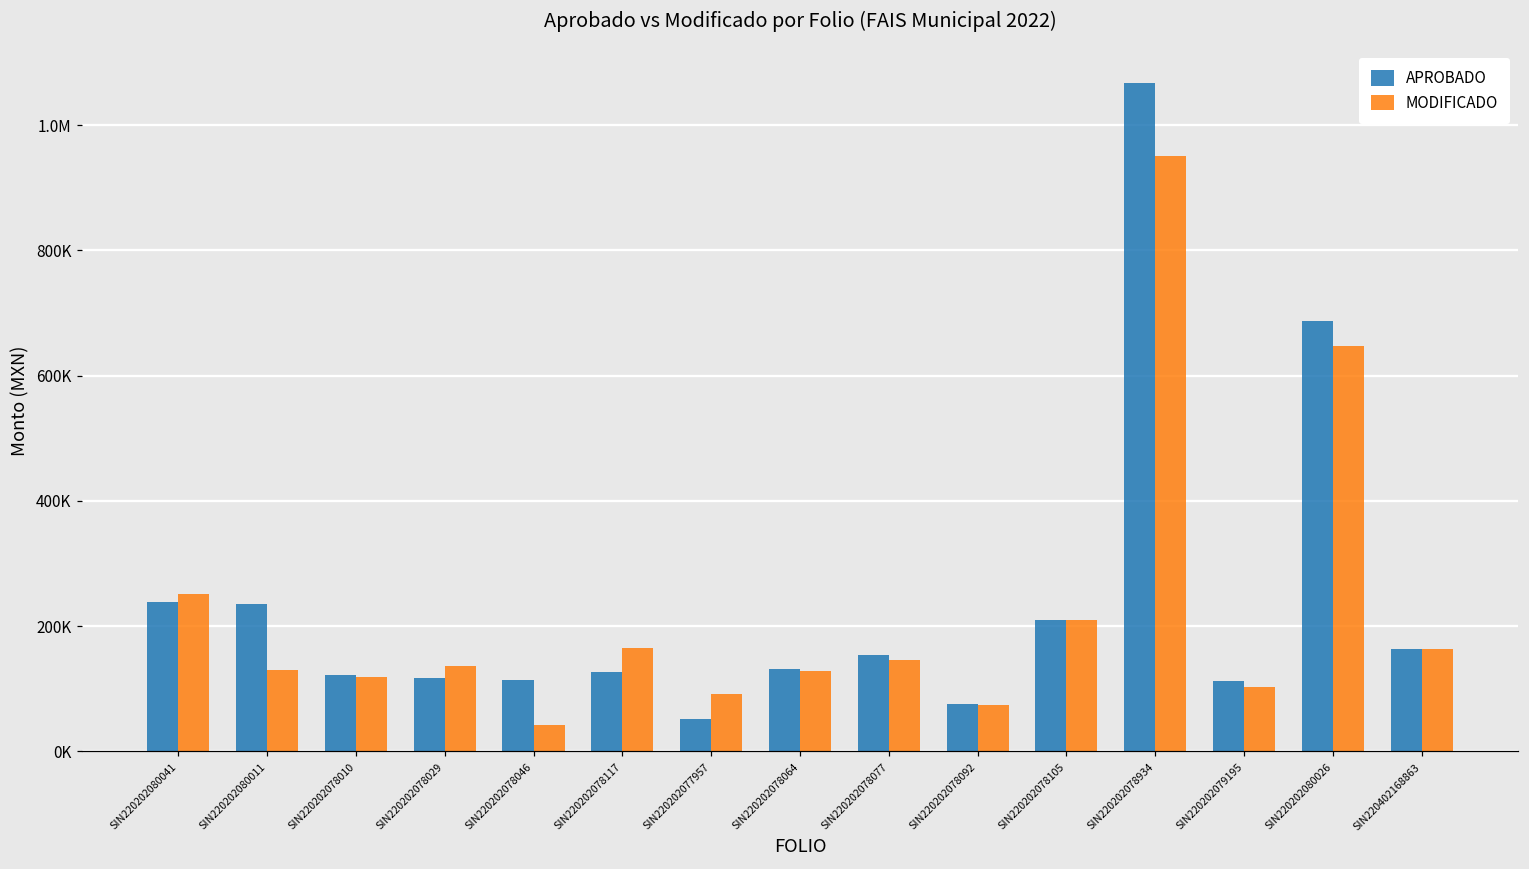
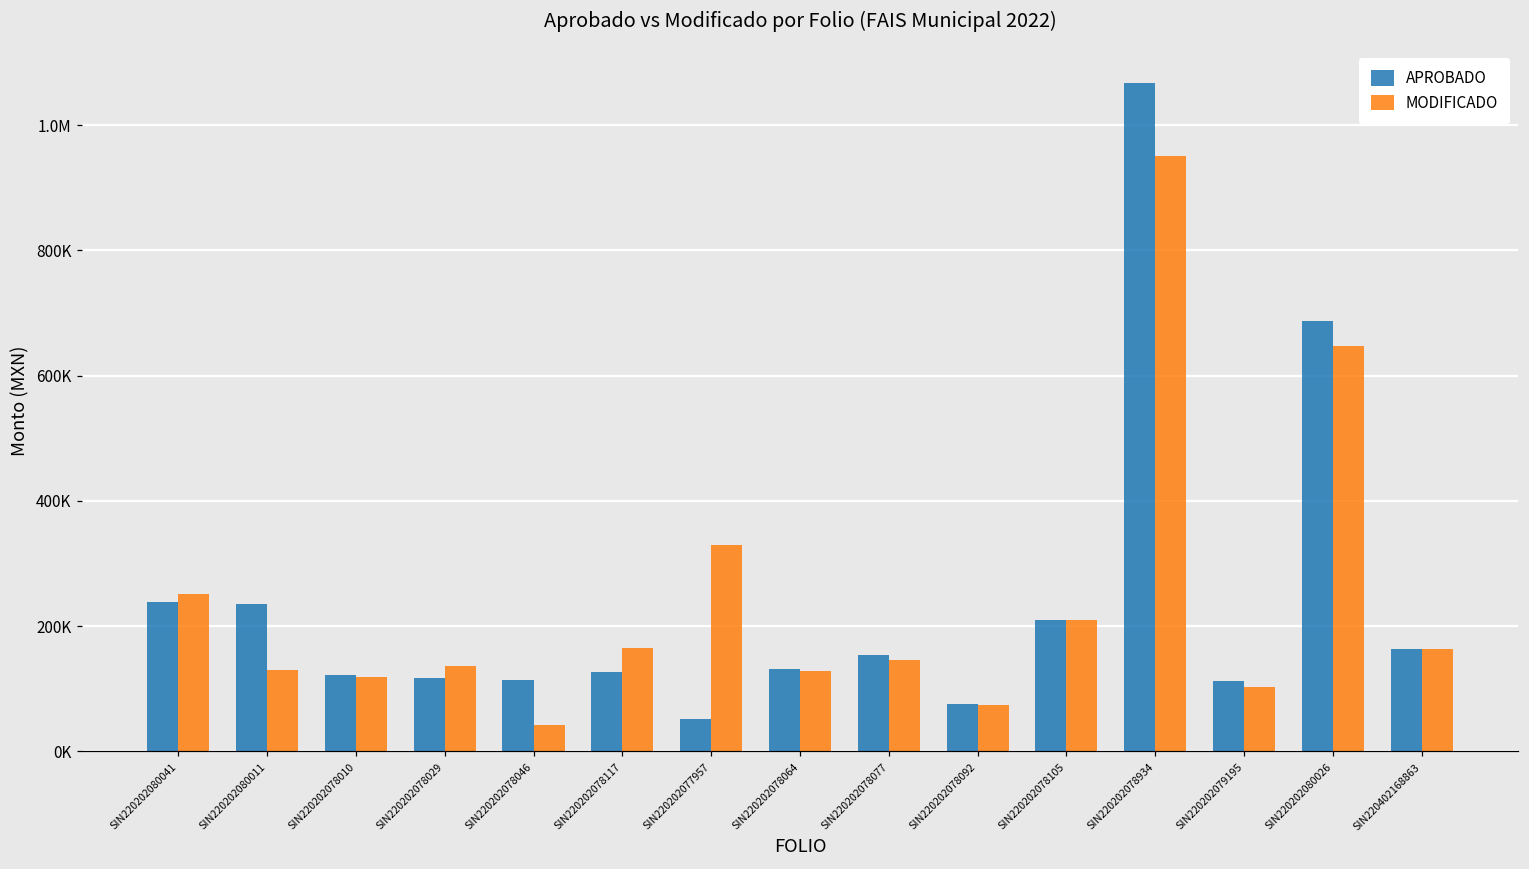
  {
    "APROBADO": {
      "SIN220202080041": 240000,
      "SIN220202080011": 230000,
      "SIN220202078010": 120000,
      "SIN220202078029": 120000,
      "SIN220202078046": 110000,
      "SIN220202078117": 130000,
      "SIN220202077957": 50000,
      "SIN220202078064": 130000,
      "SIN220202078077": 150000,
      "SIN220202078092": 80000,
      "SIN220202078105": 210000,
      "SIN220202078934": 1070000,
      "SIN220202079195": 110000,
      "SIN220202080026": 690000,
      "SIN220402168863": 160000
    },
    "MODIFICADO": {
      "SIN220202080041": 250000,
      "SIN220202080011": 130000,
      "SIN220202078010": 120000,
      "SIN220202078029": 140000,
      "SIN220202078046": 40000,
      "SIN220202078117": 160000,
-     "SIN220202077957": 90000,
+     "SIN220202077957": 330000,
      "SIN220202078064": 130000,
      "SIN220202078077": 150000,
      "SIN220202078092": 70000,
      "SIN220202078105": 210000,
      "SIN220202078934": 950000,
      "SIN220202079195": 100000,
      "SIN220202080026": 650000,
      "SIN220402168863": 160000
    }
  }
